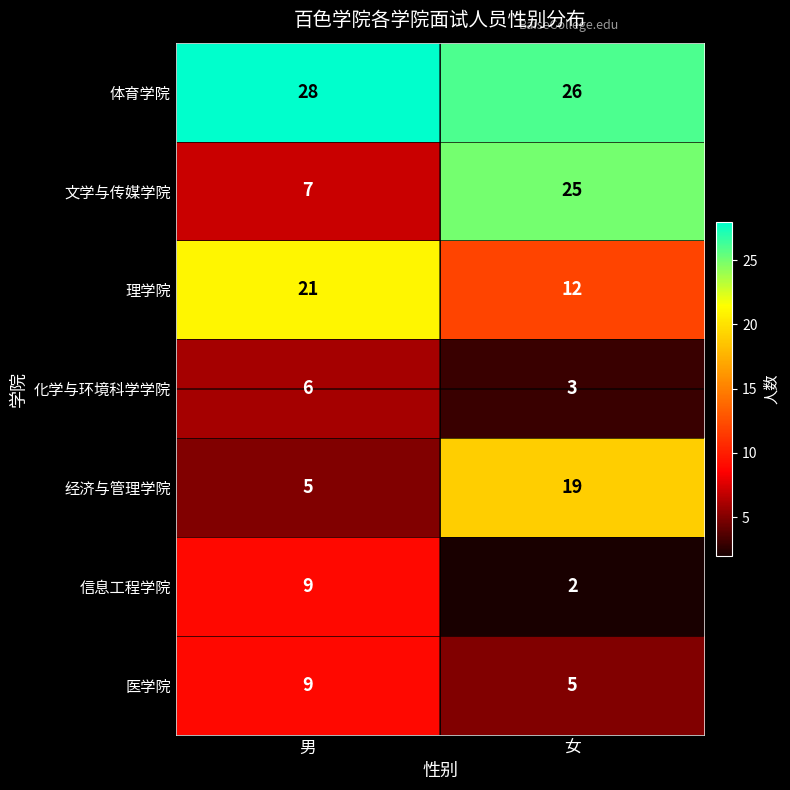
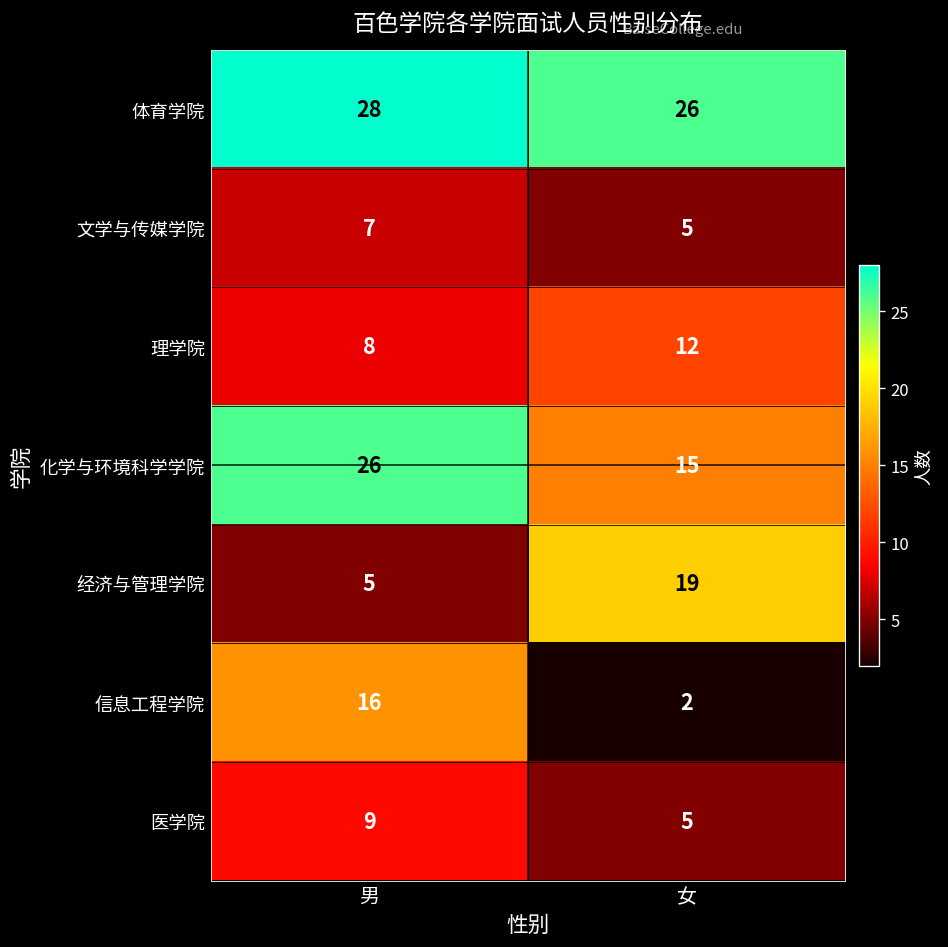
  {
    "体育学院": {
      "男": 28,
      "女": 26
    },
    "文学与传媒学院": {
      "男": 7,
-     "女": 25
+     "女": 5
    },
    "理学院": {
-     "男": 21,
+     "男": 8,
      "女": 12
    },
    "化学与环境科学学院": {
-     "男": 6,
-     "女": 3
+     "男": 26,
+     "女": 15
    },
    "经济与管理学院": {
      "男": 5,
      "女": 19
    },
    "信息工程学院": {
-     "男": 9,
+     "男": 16,
      "女": 2
    },
    "医学院": {
      "男": 9,
      "女": 5
    }
  }
